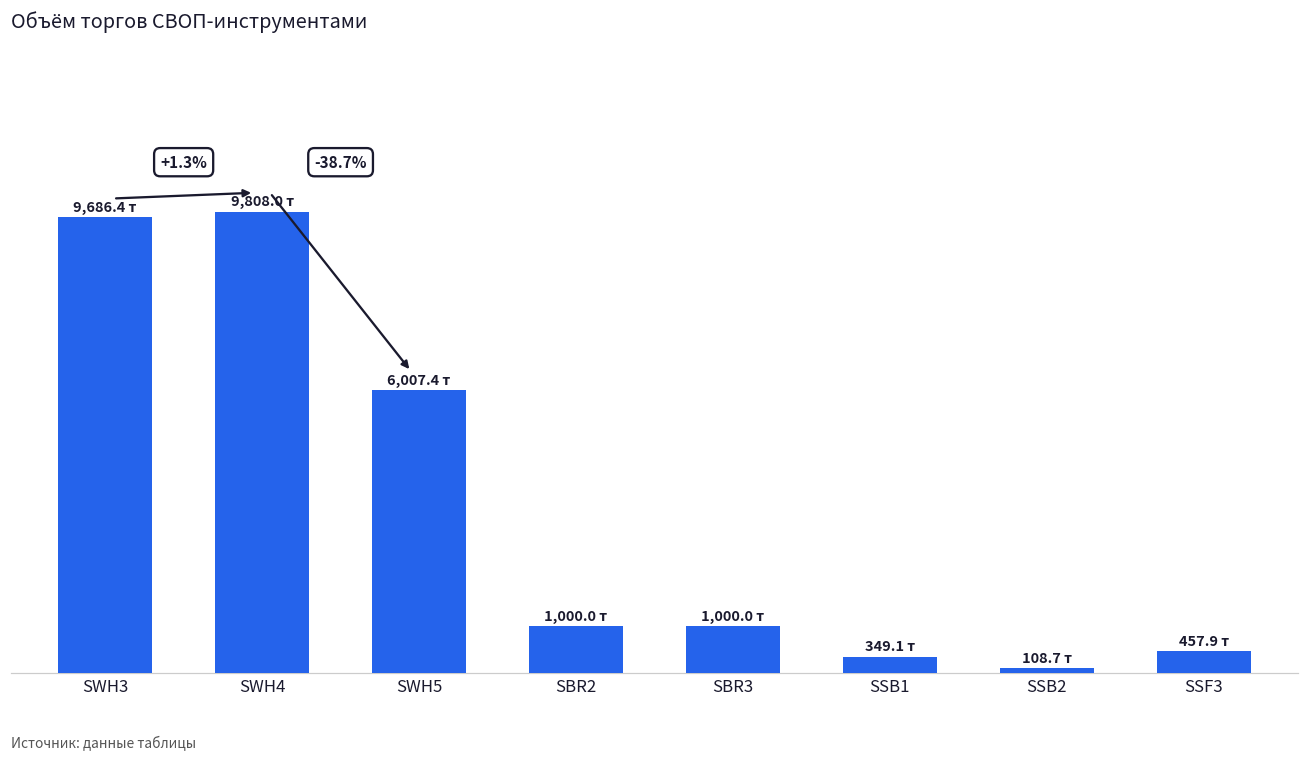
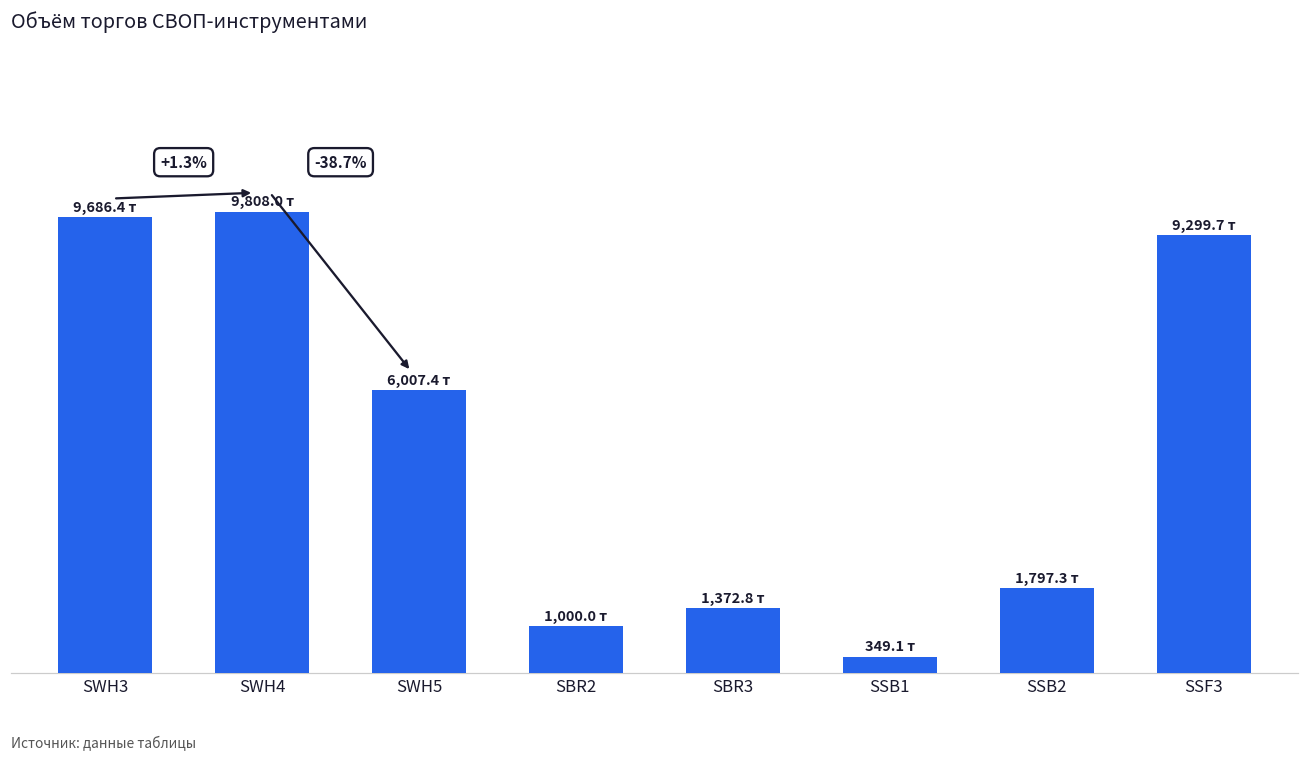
  {
    "SWH3": "9,686.4",
    "SWH4": "9,808.0",
    "SWH5": "6,007.4",
    "SBR2": "1,000.0",
-   "SBR3": "1,000.0",
+   "SBR3": "1,372.8",
    "SSB1": "349.1",
-   "SSB2": "108.7",
-   "SSF3": "457.9"
+   "SSB2": "1,797.3",
+   "SSF3": "9,299.7"
  }
